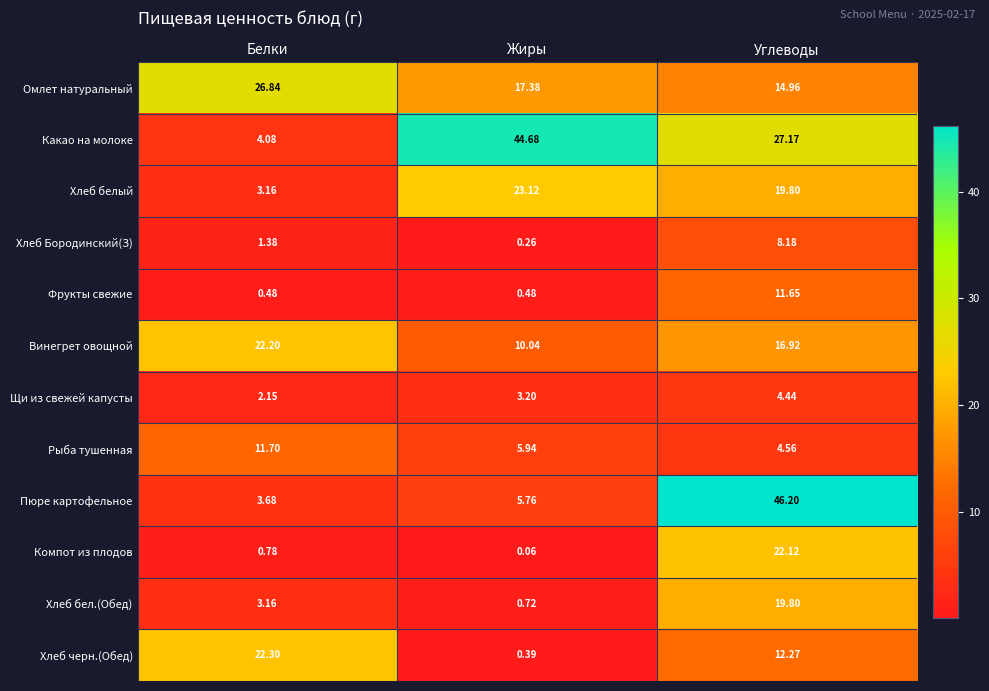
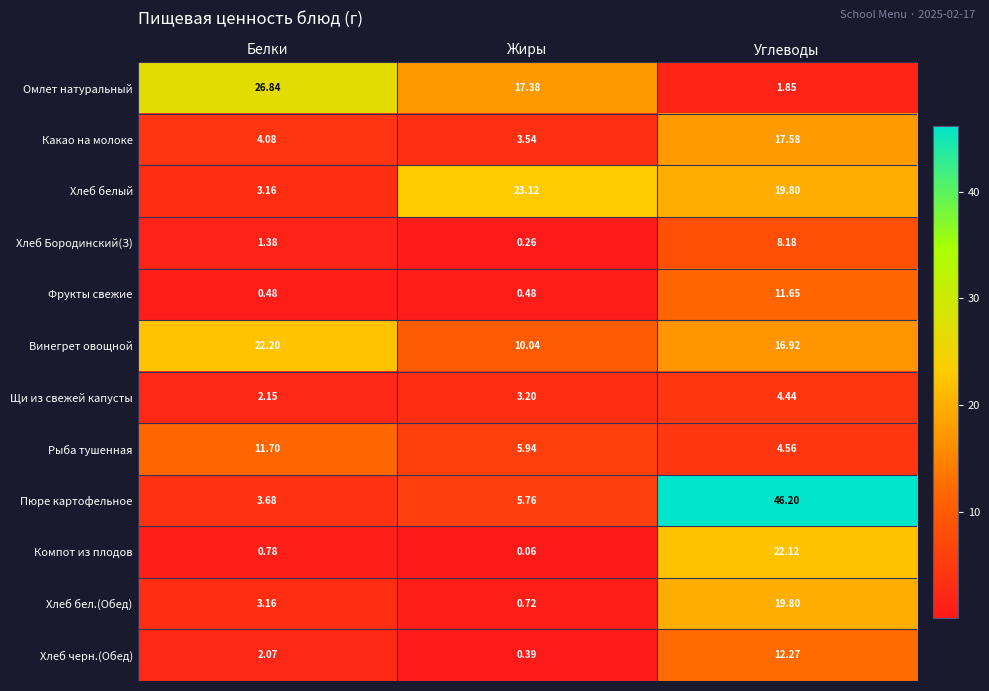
  {
    "Омлет натуральный": {
      "Белки": 26.84,
      "Жиры": 17.38,
-     "Углеводы": 14.96
+     "Углеводы": 1.85
    },
    "Какао на молоке": {
      "Белки": 4.08,
-     "Жиры": 44.68,
-     "Углеводы": 27.17
+     "Жиры": 3.54,
+     "Углеводы": 17.58
    },
    "Хлеб белый": {
      "Белки": 3.16,
      "Жиры": 23.12,
      "Углеводы": 19.80
    },
    "Хлеб Бородинский(З)": {
      "Белки": 1.38,
      "Жиры": 0.26,
      "Углеводы": 8.18
    },
    "Фрукты свежие": {
      "Белки": 0.48,
      "Жиры": 0.48,
      "Углеводы": 11.65
    },
    "Винегрет овощной": {
      "Белки": 22.20,
      "Жиры": 10.04,
      "Углеводы": 16.92
    },
    "Щи из свежей капусты": {
      "Белки": 2.15,
      "Жиры": 3.20,
      "Углеводы": 4.44
    },
    "Рыба тушенная": {
      "Белки": 11.70,
      "Жиры": 5.94,
      "Углеводы": 4.56
    },
    "Пюре картофельное": {
      "Белки": 3.68,
      "Жиры": 5.76,
      "Углеводы": 46.20
    },
    "Компот из плодов": {
      "Белки": 0.78,
      "Жиры": 0.06,
      "Углеводы": 22.12
    },
    "Хлеб бел.(Обед)": {
      "Белки": 3.16,
      "Жиры": 0.72,
      "Углеводы": 19.80
    },
    "Хлеб черн.(Обед)": {
-     "Белки": 22.30,
+     "Белки": 2.07,
      "Жиры": 0.39,
      "Углеводы": 12.27
    }
  }
